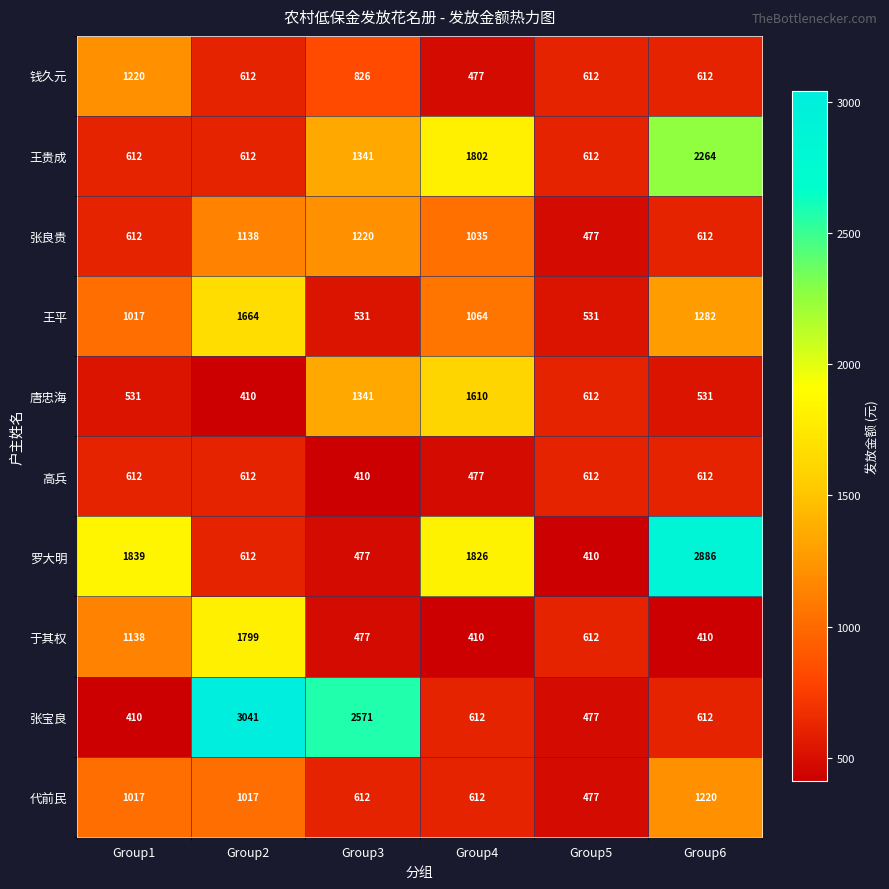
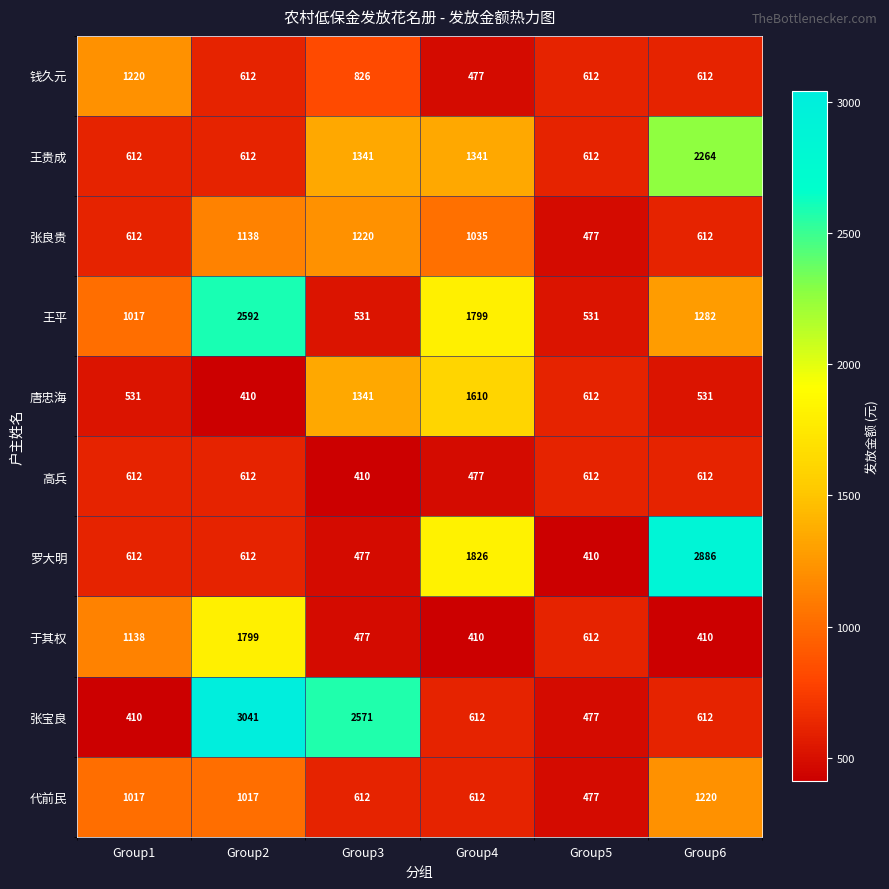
  {
    "钱久元": {
      "Group1": 1220,
      "Group2": 612,
      "Group3": 826,
      "Group4": 477,
      "Group5": 612,
      "Group6": 612
    },
    "王贵成": {
      "Group1": 612,
      "Group2": 612,
      "Group3": 1341,
-     "Group4": 1802,
+     "Group4": 1341,
      "Group5": 612,
      "Group6": 2264
    },
    "张良贵": {
      "Group1": 612,
      "Group2": 1138,
      "Group3": 1220,
      "Group4": 1035,
      "Group5": 477,
      "Group6": 612
    },
    "王平": {
      "Group1": 1017,
-     "Group2": 1664,
+     "Group2": 2592,
      "Group3": 531,
-     "Group4": 1064,
+     "Group4": 1799,
      "Group5": 531,
      "Group6": 1282
    },
    "唐忠海": {
      "Group1": 531,
      "Group2": 410,
      "Group3": 1341,
      "Group4": 1610,
      "Group5": 612,
      "Group6": 531
    },
    "高兵": {
      "Group1": 612,
      "Group2": 612,
      "Group3": 410,
      "Group4": 477,
      "Group5": 612,
      "Group6": 612
    },
    "罗大明": {
-     "Group1": 1839,
+     "Group1": 612,
      "Group2": 612,
      "Group3": 477,
      "Group4": 1826,
      "Group5": 410,
      "Group6": 2886
    },
    "于其权": {
      "Group1": 1138,
      "Group2": 1799,
      "Group3": 477,
      "Group4": 410,
      "Group5": 612,
      "Group6": 410
    },
    "张宝良": {
      "Group1": 410,
      "Group2": 3041,
      "Group3": 2571,
      "Group4": 612,
      "Group5": 477,
      "Group6": 612
    },
    "代前民": {
      "Group1": 1017,
      "Group2": 1017,
      "Group3": 612,
      "Group4": 612,
      "Group5": 477,
      "Group6": 1220
    }
  }
